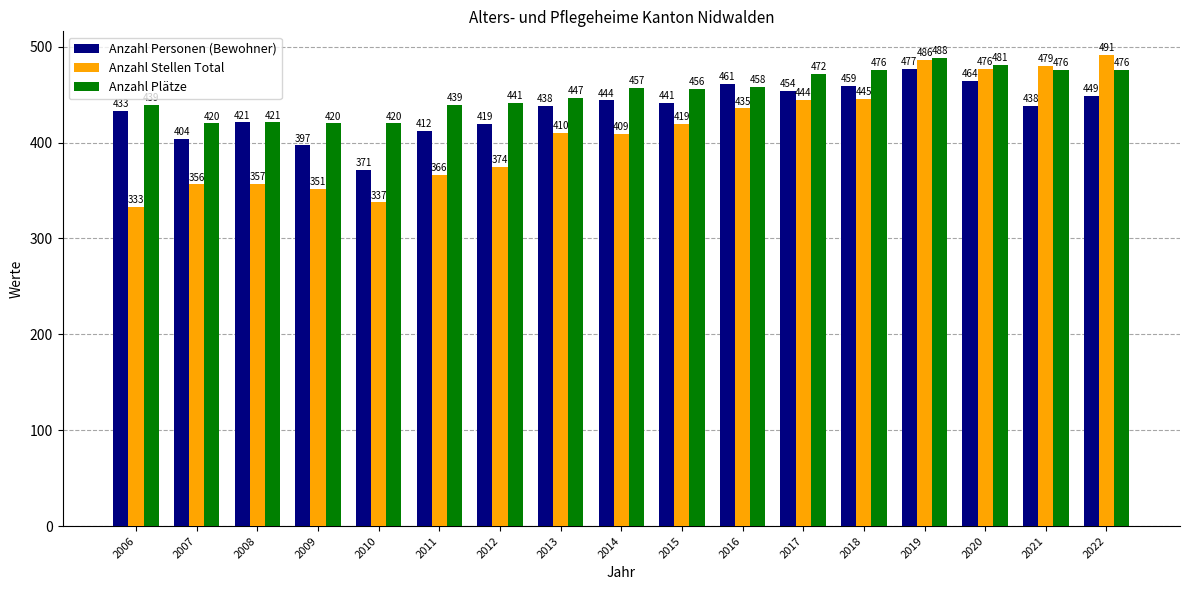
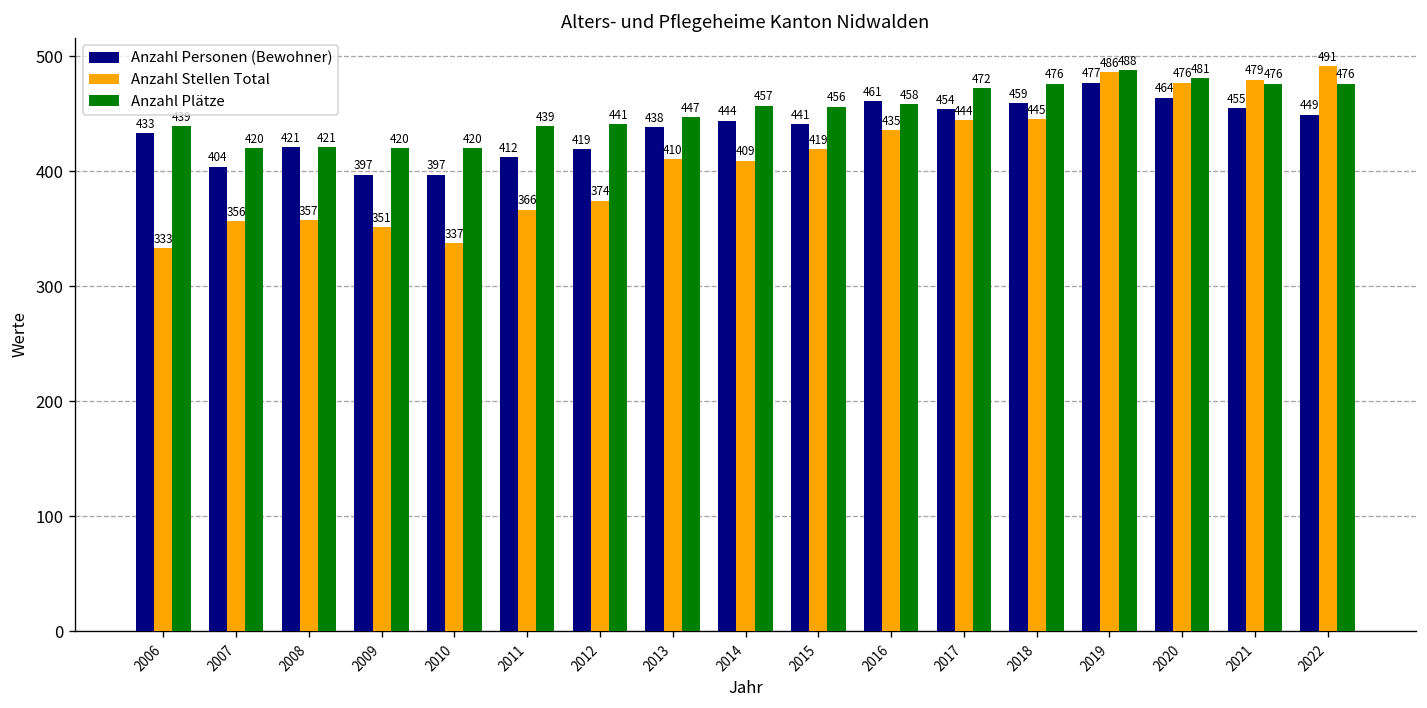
  {
    "Anzahl Personen (Bewohner)": {
      "2006": 433,
      "2007": 404,
      "2008": 421,
      "2009": 397,
-     "2010": 371,
+     "2010": 397,
      "2011": 412,
      "2012": 419,
      "2013": 438,
      "2014": 444,
      "2015": 441,
      "2016": 461,
      "2017": 454,
      "2018": 459,
      "2019": 477,
      "2020": 464,
-     "2021": 438,
+     "2021": 455,
      "2022": 449
    },
    "Anzahl Stellen Total": {
      "2006": 333,
      "2007": 356,
      "2008": 357,
      "2009": 351,
      "2011": 366,
      "2012": 374,
      "2013": 410,
      "2014": 409,
      "2015": 419,
      "2017": 444,
      "2018": 445,
      "2019": 486,
      "2021": 479,
      "2022": 491
    },
    "Anzahl Plätze": {
      "2007": 420,
      "2008": 421,
      "2009": 420,
      "2010": 420,
      "2011": 439,
      "2012": 441,
      "2013": 447,
      "2014": 457,
      "2015": 456,
      "2016": 458,
      "2017": 472,
      "2018": 476,
      "2019": 488,
      "2020": 481,
      "2021": 476,
      "2022": 476
    }
  }
